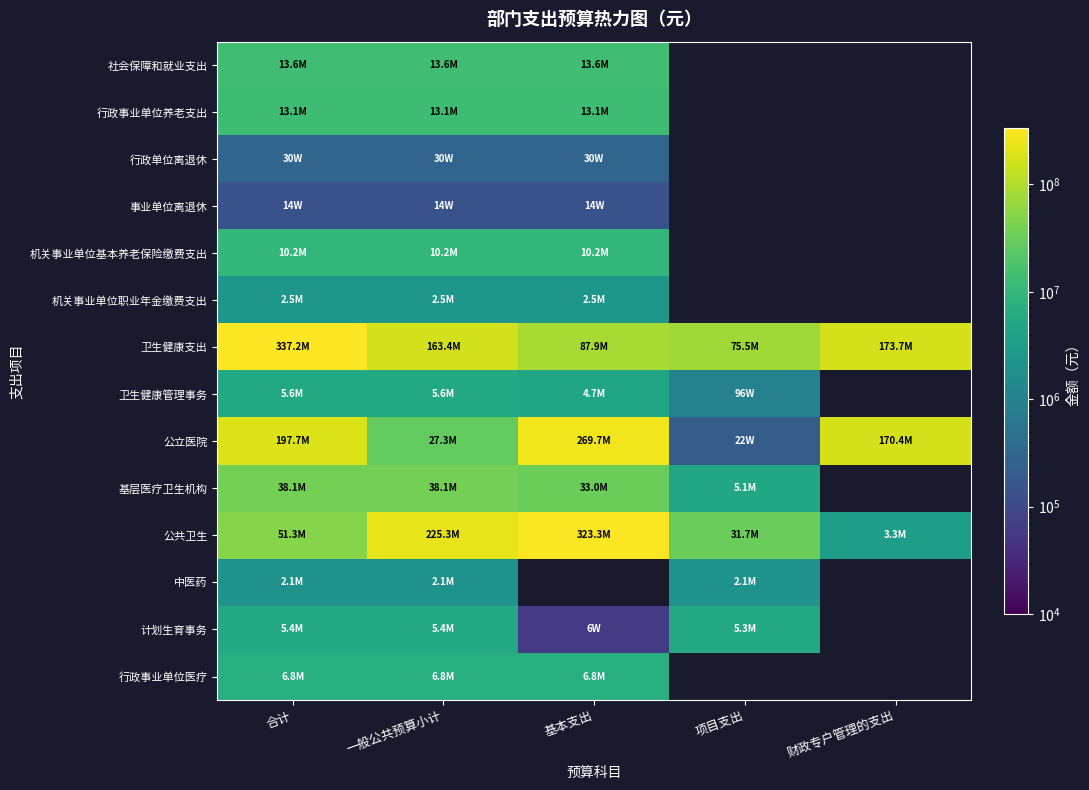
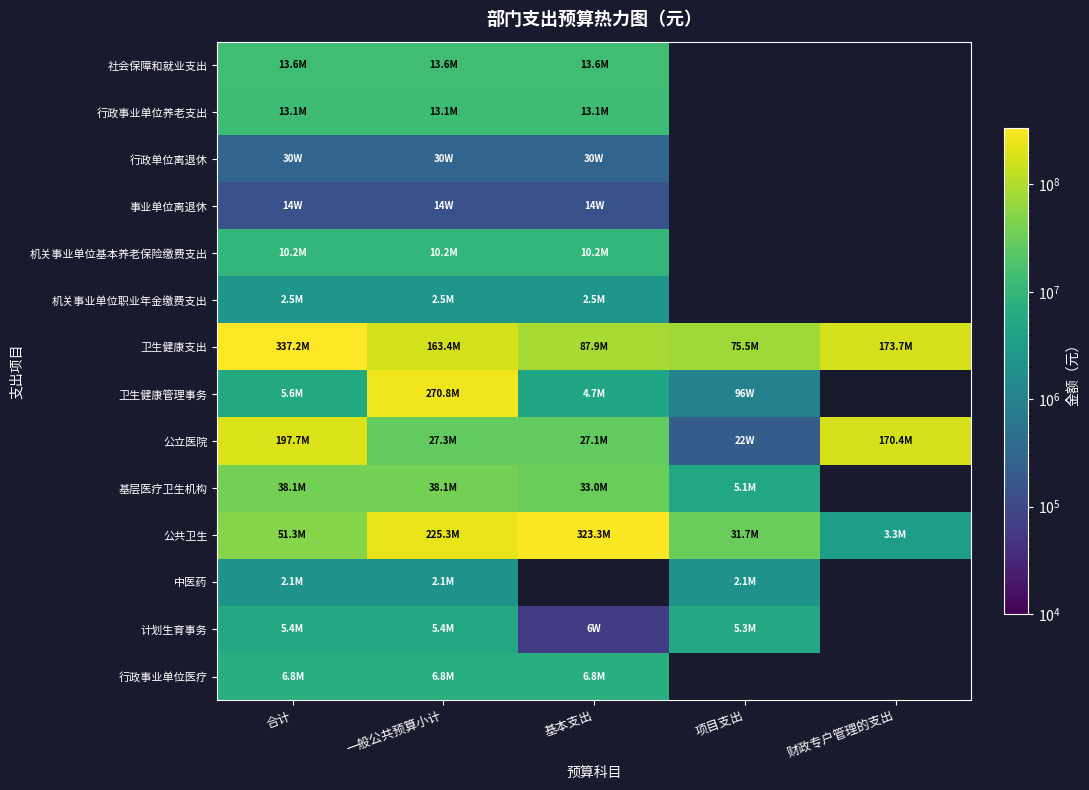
  {
    "社会保障和就业支出": {
      "合计": "13.6M",
      "一般公共预算小计": "13.6M",
      "基本支出": "13.6M"
    },
    "行政事业单位养老支出": {
      "合计": "13.1M",
      "一般公共预算小计": "13.1M",
      "基本支出": "13.1M"
    },
    "行政单位离退休": {
      "合计": "30W",
      "一般公共预算小计": "30W",
      "基本支出": "30W"
    },
    "事业单位离退休": {
      "合计": "14W",
      "一般公共预算小计": "14W",
      "基本支出": "14W"
    },
    "机关事业单位基本养老保险缴费支出": {
      "合计": "10.2M",
      "一般公共预算小计": "10.2M",
      "基本支出": "10.2M"
    },
    "机关事业单位职业年金缴费支出": {
      "合计": "2.5M",
      "一般公共预算小计": "2.5M",
      "基本支出": "2.5M"
    },
    "卫生健康支出": {
      "合计": "337.2M",
      "一般公共预算小计": "163.4M",
      "基本支出": "87.9M",
      "项目支出": "75.5M",
      "财政专户管理的支出": "173.7M"
    },
    "卫生健康管理事务": {
      "合计": "5.6M",
-     "一般公共预算小计": "5.6M",
+     "一般公共预算小计": "270.8M",
      "基本支出": "4.7M",
      "项目支出": "96W"
    },
    "公立医院": {
      "合计": "197.7M",
      "一般公共预算小计": "27.3M",
-     "基本支出": "269.7M",
+     "基本支出": "27.1M",
      "项目支出": "22W",
      "财政专户管理的支出": "170.4M"
    },
    "基层医疗卫生机构": {
      "合计": "38.1M",
      "一般公共预算小计": "38.1M",
      "基本支出": "33.0M",
      "项目支出": "5.1M"
    },
    "公共卫生": {
      "合计": "51.3M",
      "一般公共预算小计": "225.3M",
      "基本支出": "323.3M",
      "项目支出": "31.7M",
      "财政专户管理的支出": "3.3M"
    },
    "中医药": {
      "合计": "2.1M",
      "一般公共预算小计": "2.1M",
      "项目支出": "2.1M"
    },
    "计划生育事务": {
      "合计": "5.4M",
      "一般公共预算小计": "5.4M",
      "基本支出": "6W",
      "项目支出": "5.3M"
    },
    "行政事业单位医疗": {
      "合计": "6.8M",
      "一般公共预算小计": "6.8M",
      "基本支出": "6.8M"
    }
  }
